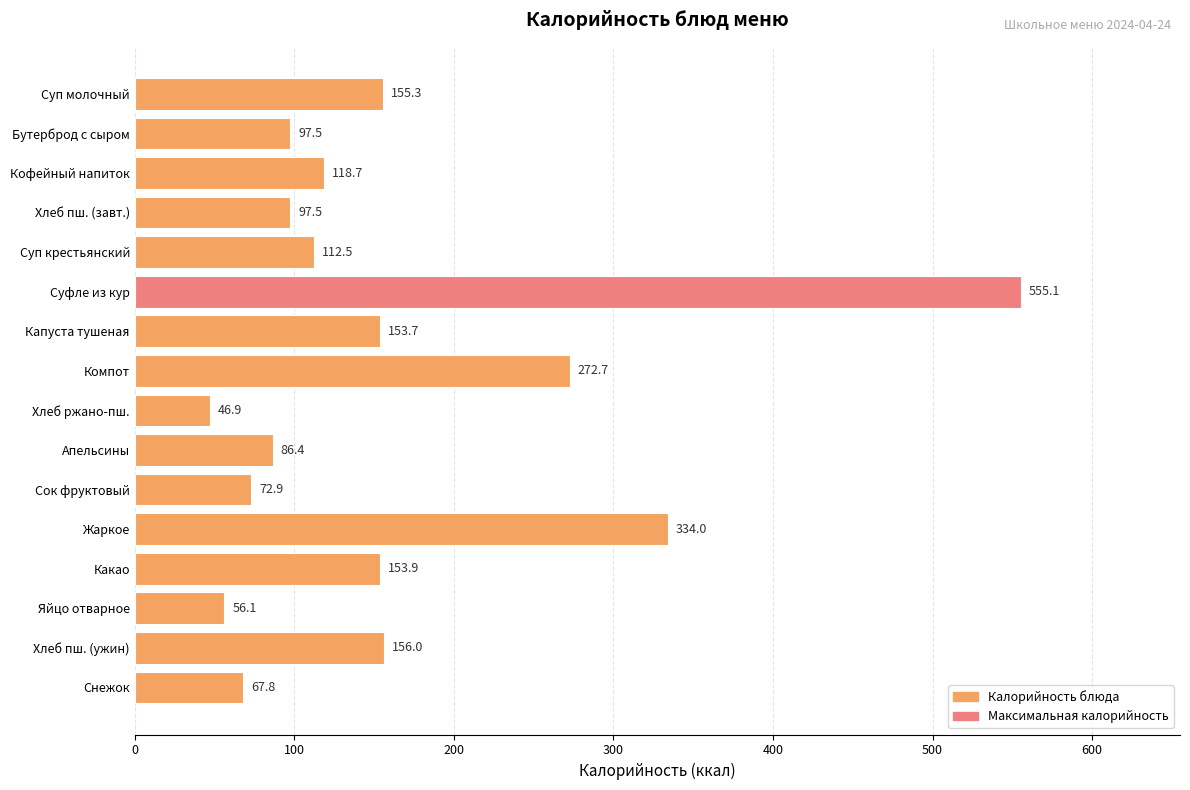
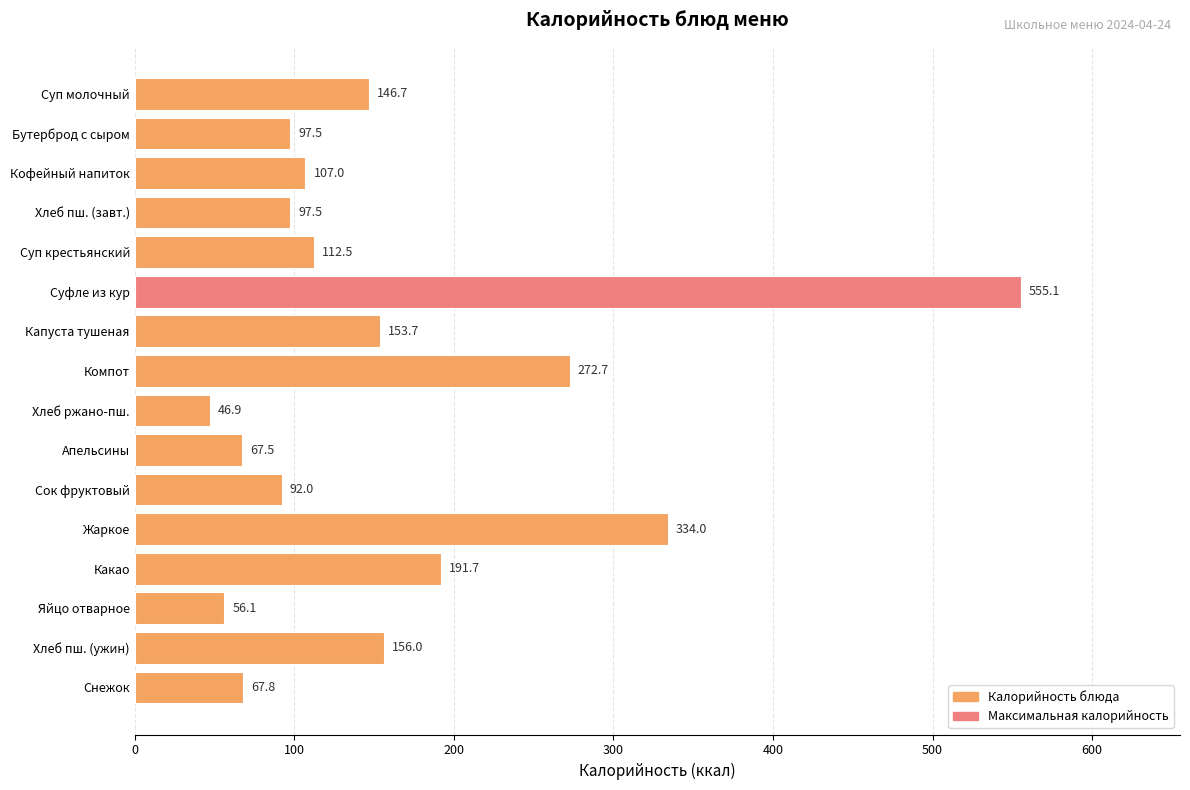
  {
-   "Суп молочный": 155.3,
+   "Суп молочный": 146.7,
    "Бутерброд с сыром": 97.5,
-   "Кофейный напиток": 118.7,
+   "Кофейный напиток": 107.0,
    "Хлеб пш. (завт.)": 97.5,
    "Суп крестьянский": 112.5,
    "Суфле из кур": 555.1,
    "Капуста тушеная": 153.7,
    "Компот": 272.7,
    "Хлеб ржано-пш.": 46.9,
-   "Апельсины": 86.4,
-   "Сок фруктовый": 72.9,
+   "Апельсины": 67.5,
+   "Сок фруктовый": 92.0,
    "Жаркое": 334.0,
-   "Какао": 153.9,
+   "Какао": 191.7,
    "Яйцо отварное": 56.1,
    "Хлеб пш. (ужин)": 156.0,
    "Снежок": 67.8
  }
